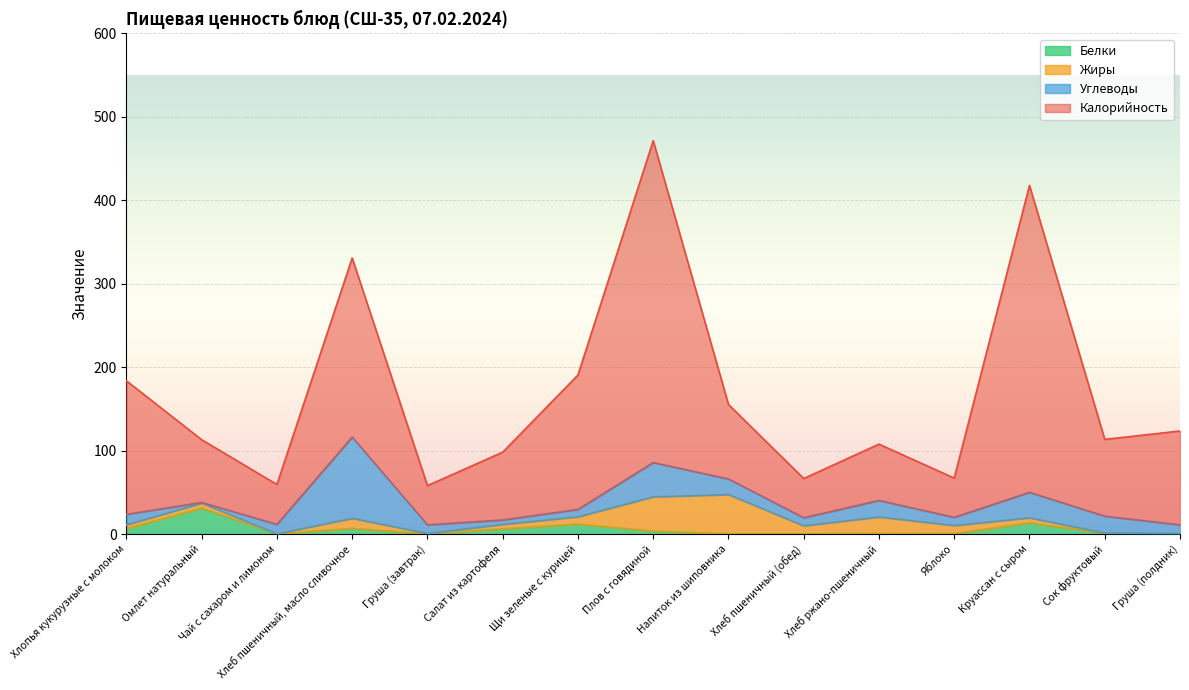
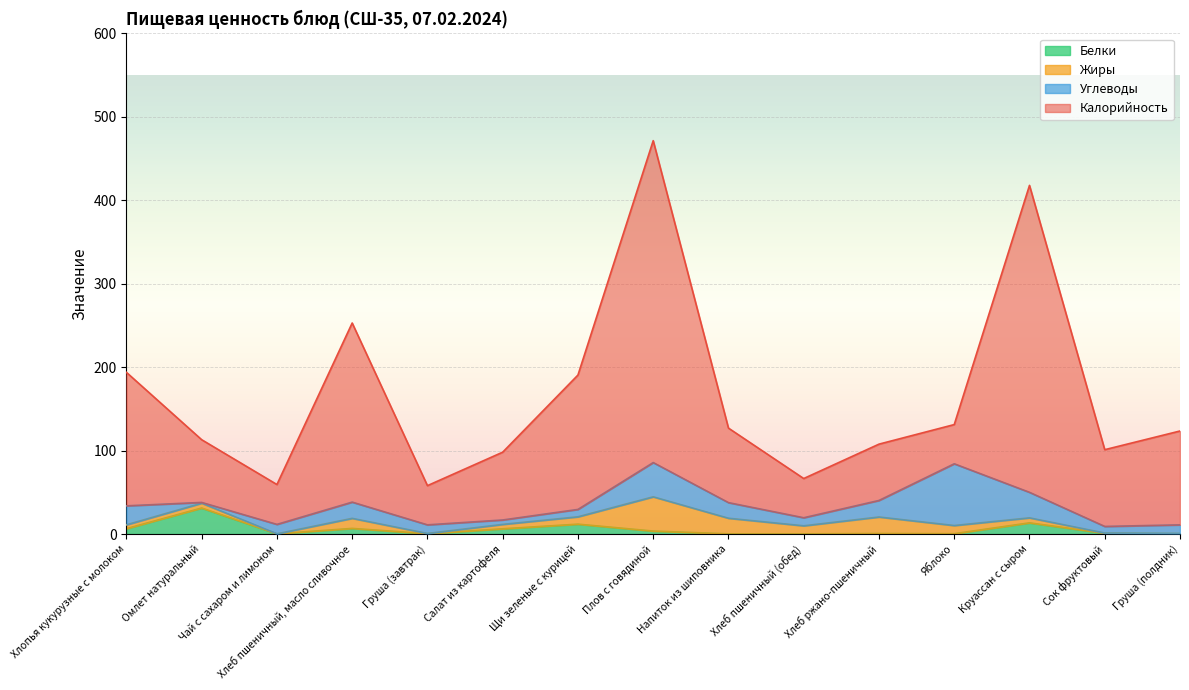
  {
    "Белки": {
      "Хлопья кукурузные с молоком": 10,
      "Омлет натуральный": 30,
      "Хлеб пшеничный, масло сливочное": 10,
      "Салат из картофеля": 10,
      "Щи зеленые с курицей": 10,
      "Плов с говядиной": 0,
      "Напиток из шиповника": 0,
      "Хлеб пшеничный (обед)": 0,
      "Хлеб ржано-пшеничный": 0,
      "Яблоко": 0,
      "Круассан с сыром": 10
    },
    "Жиры": {
      "Хлопья кукурузные с молоком": 0,
      "Хлеб пшеничный, масло сливочное": 10,
      "Салат из картофеля": 10,
      "Щи зеленые с курицей": 10,
      "Плов с говядиной": 40,
-     "Напиток из шиповника": 50,
+     "Напиток из шиповника": 20,
      "Хлеб пшеничный (обед)": 10,
      "Хлеб ржано-пшеничный": 20,
      "Яблоко": 10,
      "Круассан с сыром": 10
    },
    "Углеводы": {
-     "Хлопья кукурузные с молоком": 10,
+     "Хлопья кукурузные с молоком": 20,
      "Чай с сахаром и лимоном": 10,
-     "Хлеб пшеничный, масло сливочное": 100,
+     "Хлеб пшеничный, масло сливочное": 20,
      "Груша (завтрак)": 10,
      "Салат из картофеля": 10,
      "Щи зеленые с курицей": 10,
      "Плов с говядиной": 40,
      "Напиток из шиповника": 20,
      "Хлеб пшеничный (обед)": 10,
      "Хлеб ржано-пшеничный": 20,
-     "Яблоко": 10,
+     "Яблоко": 70,
      "Круассан с сыром": 30,
-     "Сок фруктовый": 20,
+     "Сок фруктовый": 10,
      "Груша (полдник)": 10
    },
    "Калорийность": {
      "Хлопья кукурузные с молоком": 160,
      "Омлет натуральный": 80,
      "Чай с сахаром и лимоном": 50,
      "Хлеб пшеничный, масло сливочное": 210,
      "Груша (завтрак)": 50,
      "Салат из картофеля": 80,
      "Щи зеленые с курицей": 160,
      "Плов с говядиной": 390,
      "Напиток из шиповника": 90,
      "Хлеб пшеничный (обед)": 50,
      "Хлеб ржано-пшеничный": 70,
      "Яблоко": 50,
      "Круассан с сыром": 370,
      "Сок фруктовый": 90,
      "Груша (полдник)": 110
    }
  }
